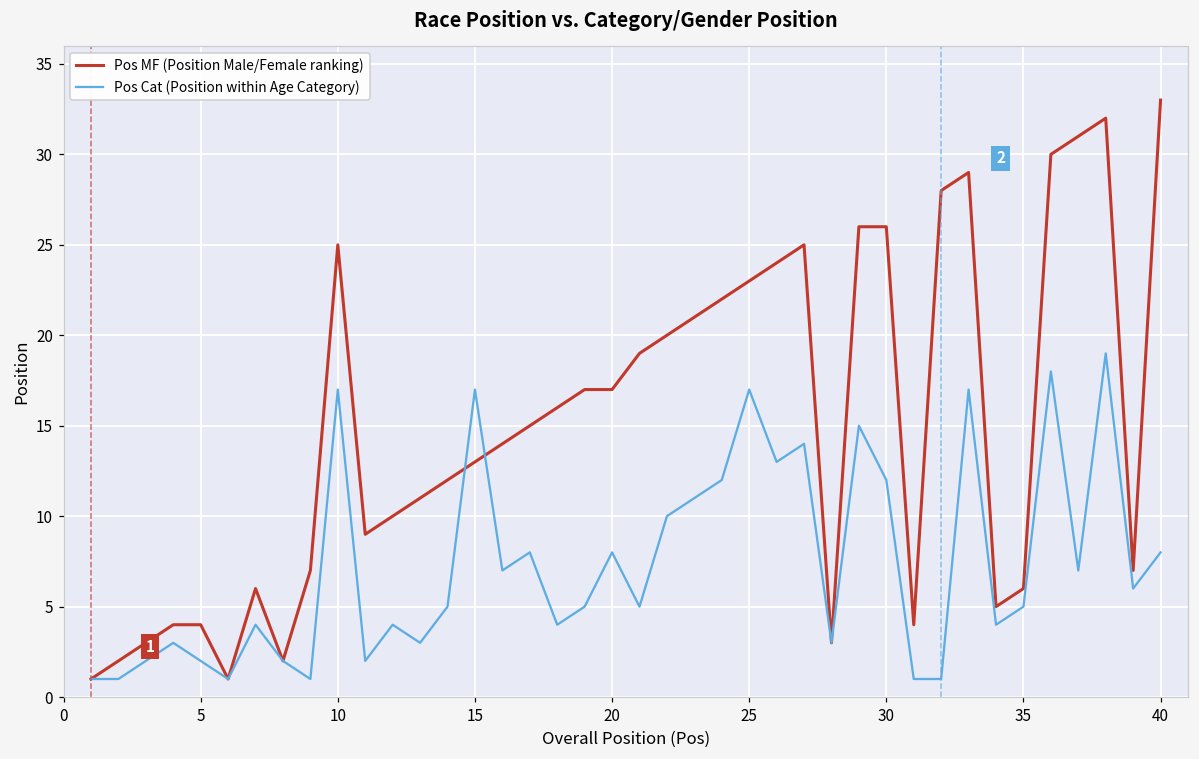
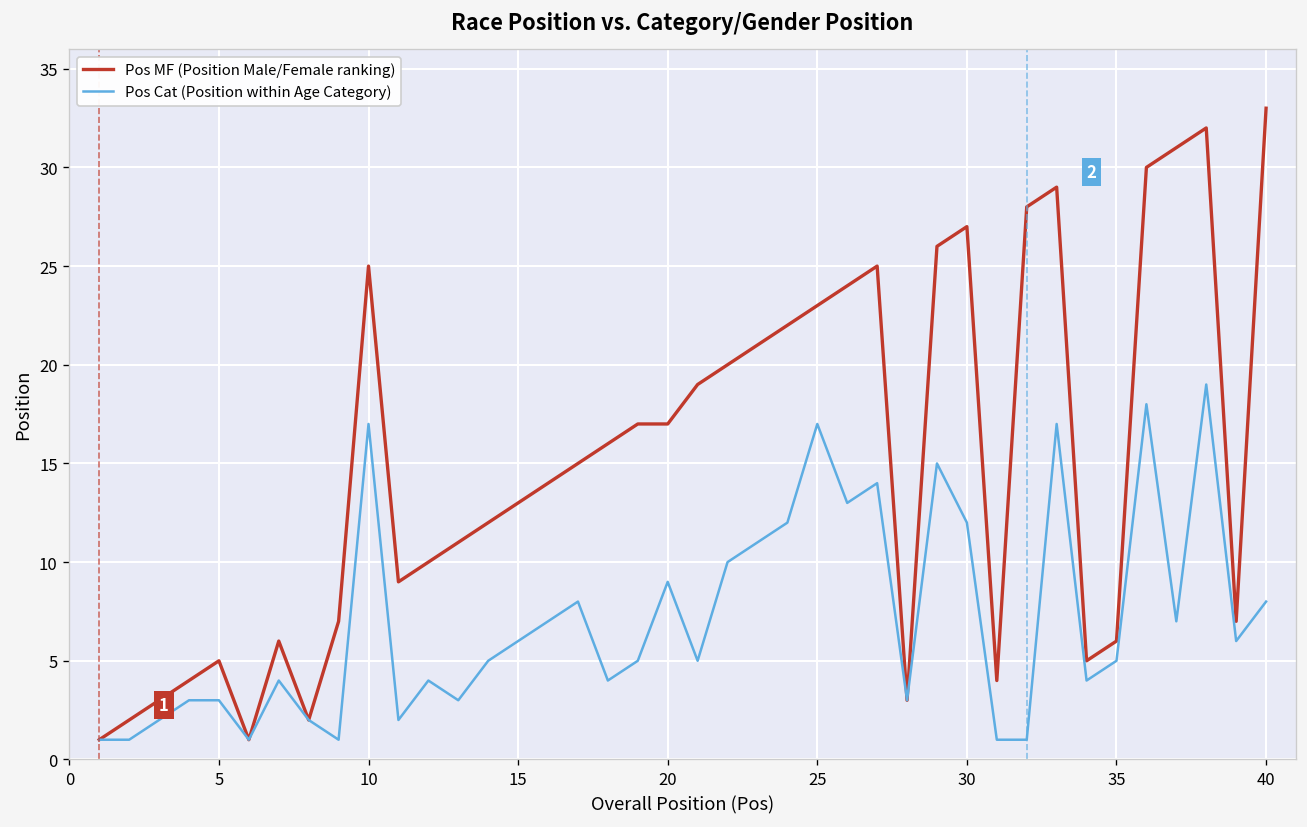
  {
    "Pos MF (Position Male/Female ranking)": {
-     "5": 4,
+     "5": 5,
      "10": 25,
      "15": 13,
      "20": 17,
      "25": 23,
-     "30": 26,
+     "30": 27,
      "35": 6,
      "40": 33
    },
    "Pos Cat (Position within Age Category)": {
-     "5": 2,
+     "5": 3,
      "10": 17,
-     "15": 17,
-     "20": 8,
+     "15": 6,
+     "20": 9,
      "25": 17,
      "30": 12,
      "35": 5,
      "40": 8
    }
  }
